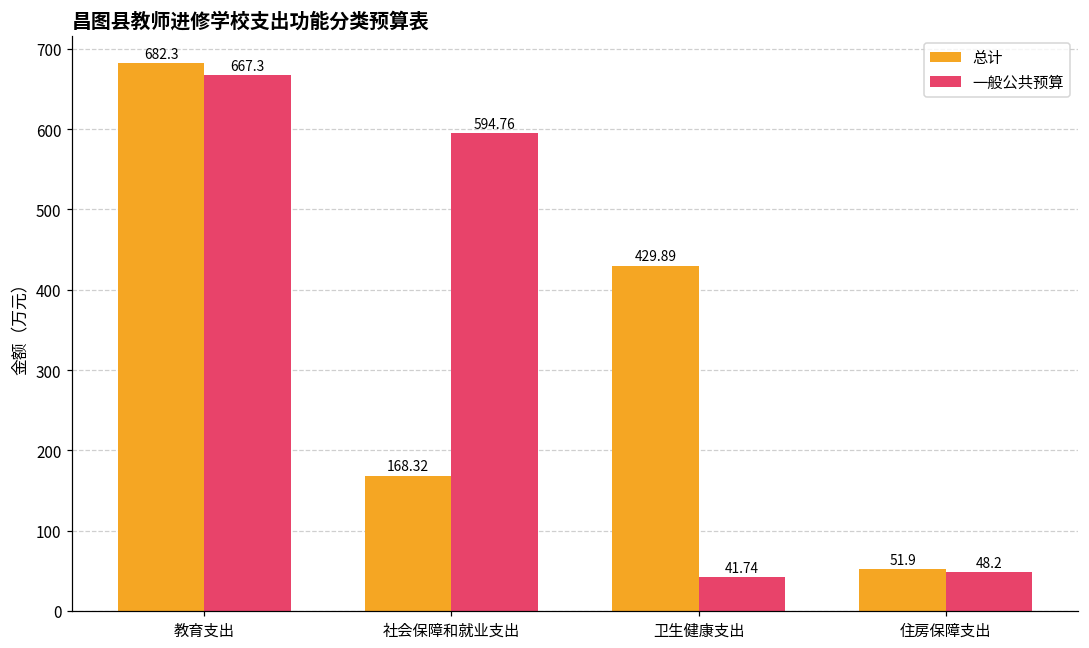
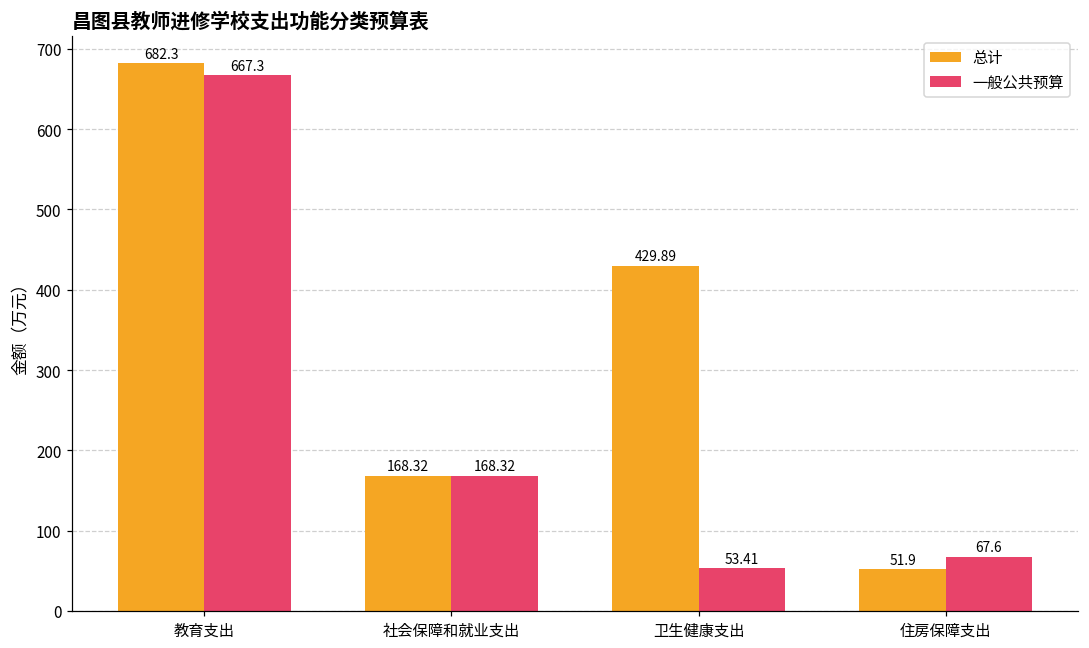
  {
    "总计": {
      "教育支出": 682.3,
      "社会保障和就业支出": 168.32,
      "卫生健康支出": 429.89,
      "住房保障支出": 51.9
    },
    "一般公共预算": {
      "教育支出": 667.3,
-     "社会保障和就业支出": 594.76,
-     "卫生健康支出": 41.74,
-     "住房保障支出": 48.2
+     "社会保障和就业支出": 168.32,
+     "卫生健康支出": 53.41,
+     "住房保障支出": 67.6
    }
  }
